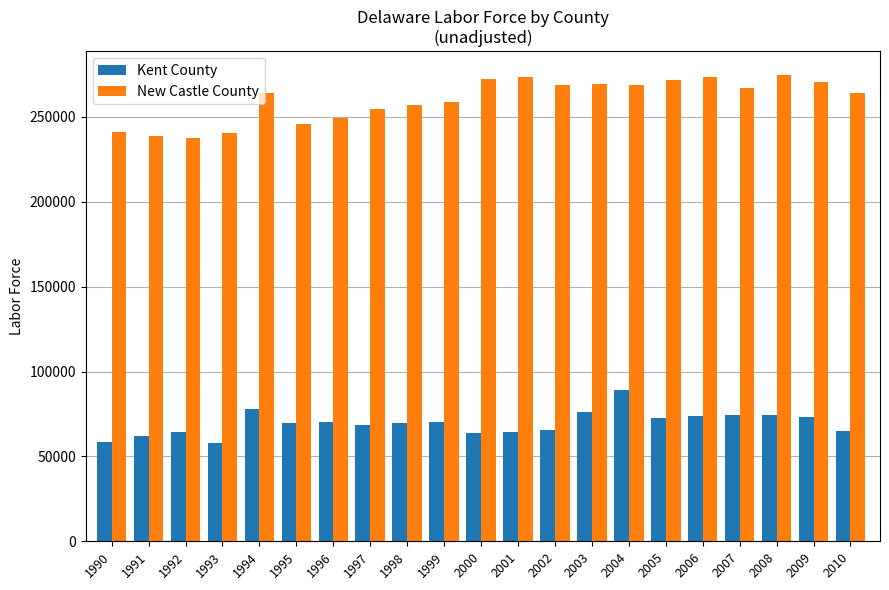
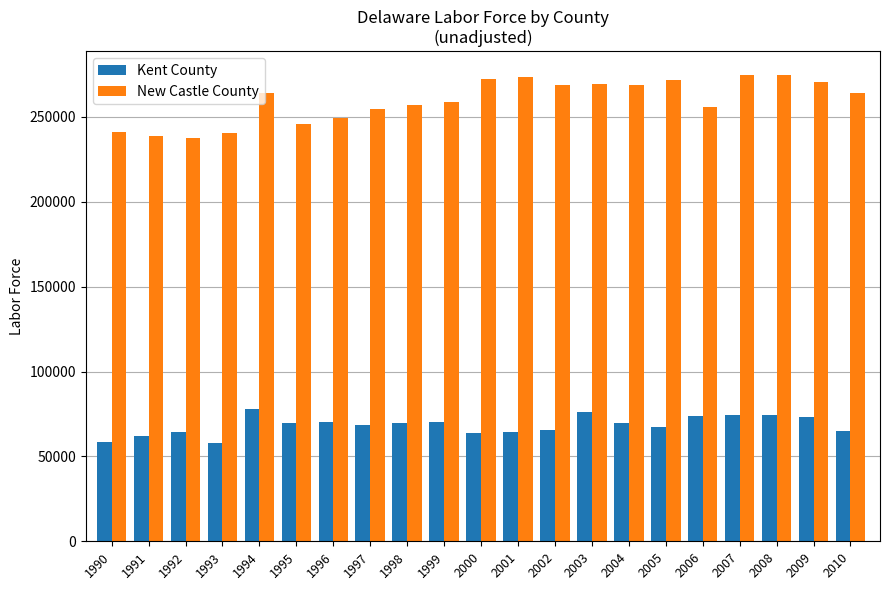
  {
    "Kent County": {
      "1990": 59000,
      "1991": 62000,
      "1992": 65000,
      "1993": 58000,
      "1994": 78000,
      "1995": 69000,
      "1996": 70000,
      "1997": 69000,
      "1998": 69000,
      "1999": 70000,
      "2000": 64000,
      "2001": 64000,
      "2002": 66000,
      "2003": 76000,
-     "2004": 89000,
-     "2005": 72000,
+     "2004": 70000,
+     "2005": 67000,
      "2006": 74000,
      "2007": 75000,
      "2008": 74000,
      "2009": 73000,
      "2010": 65000
    },
    "New Castle County": {
      "1990": 241000,
      "1991": 239000,
      "1992": 238000,
      "1993": 240000,
      "1994": 264000,
      "1995": 246000,
      "1996": 249000,
      "1997": 254000,
      "1998": 257000,
      "1999": 259000,
      "2000": 273000,
      "2001": 273000,
      "2002": 269000,
      "2003": 270000,
      "2004": 269000,
      "2005": 272000,
-     "2006": 274000,
-     "2007": 267000,
+     "2006": 256000,
+     "2007": 274000,
      "2008": 275000,
      "2009": 271000,
      "2010": 264000
    }
  }
